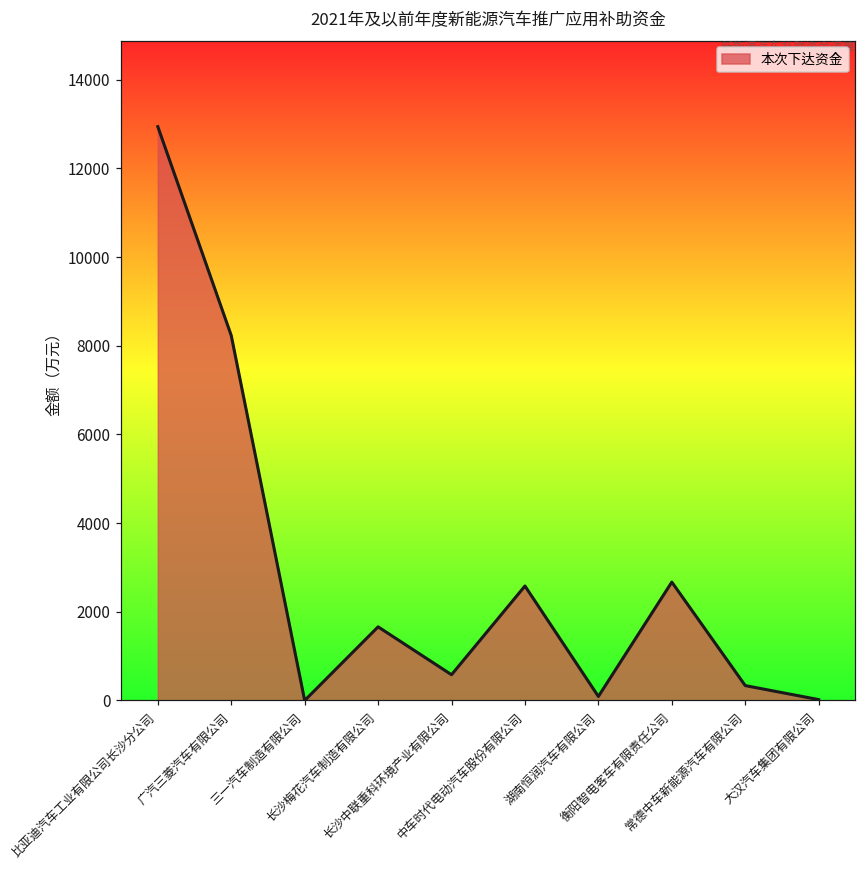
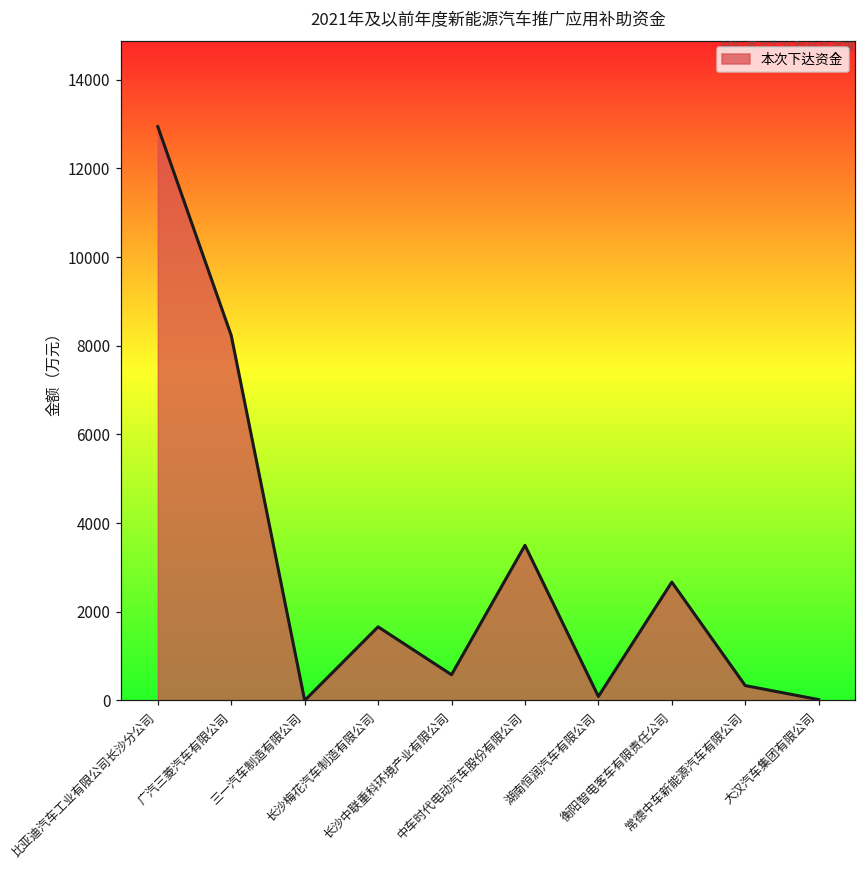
  {
    "比亚迪汽车工业有限公司长沙分公司": 12900,
    "广汽三菱汽车有限公司": 8200,
    "三一汽车制造有限公司": 0,
    "长沙梅花汽车制造有限公司": 1700,
    "长沙中联重科环境产业有限公司": 600,
-   "中车时代电动汽车股份有限公司": 2600,
+   "中车时代电动汽车股份有限公司": 3500,
    "湖南恒润汽车有限公司": 100,
    "衡阳智电客车有限责任公司": 2700,
    "常德中车新能源汽车有限公司": 300,
    "大汉汽车集团有限公司": 0
  }
